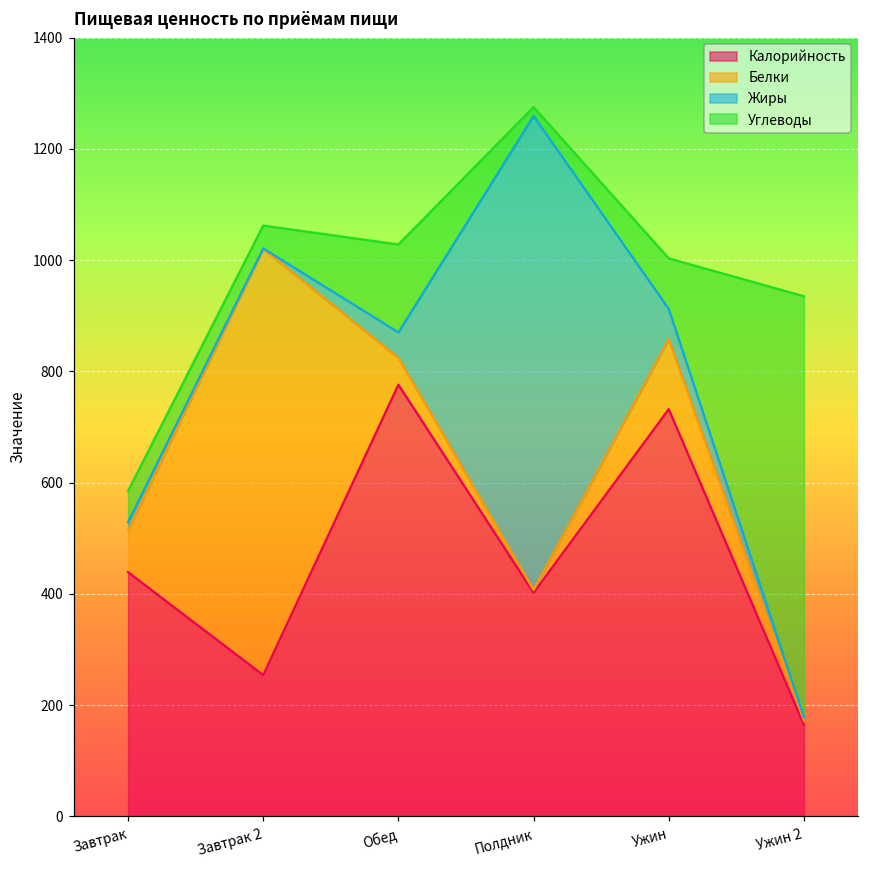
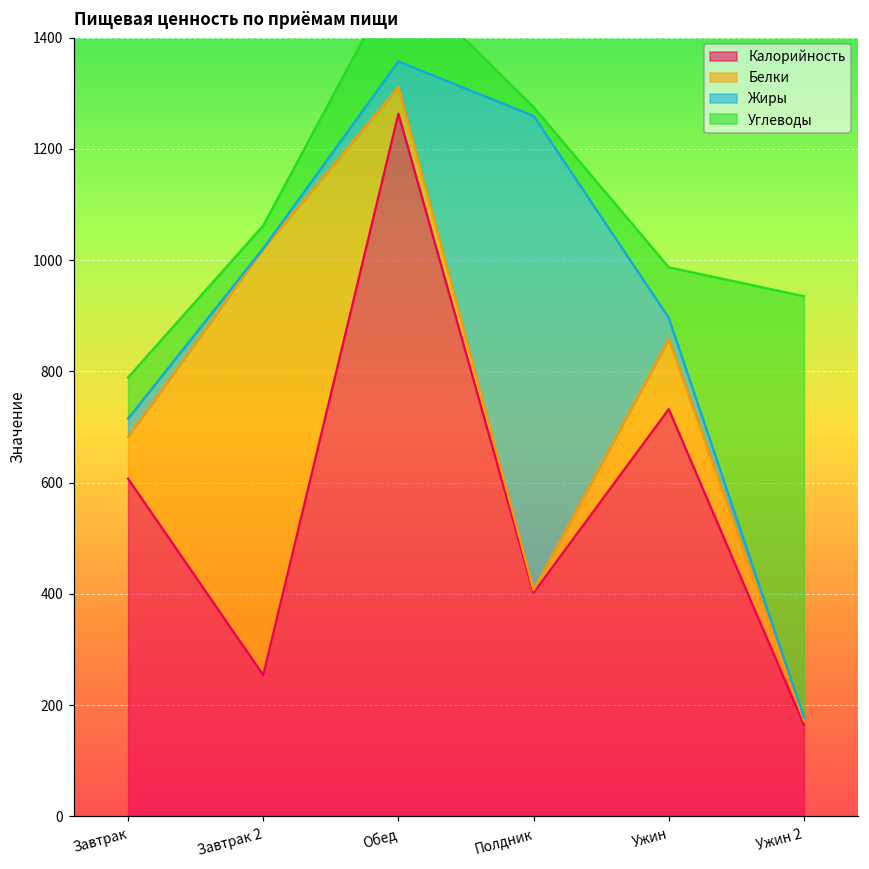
  {
    "Калорийность": {
-     "Завтрак": 440,
+     "Завтрак": 610,
      "Завтрак 2": 250,
-     "Обед": 780,
+     "Обед": 1260,
      "Ужин": 730,
      "Ужин 2": 170
    },
    "Белки": {
      "Завтрак": 80,
      "Обед": 50,
      "Ужин": 130,
      "Ужин 2": 10
    },
    "Жиры": {
-     "Завтрак": 20,
+     "Завтрак": 30,
      "Обед": 50,
      "Полдник": 850,
-     "Ужин": 50,
+     "Ужин": 40,
      "Ужин 2": 10
    },
    "Углеводы": {
-     "Завтрак": 60,
+     "Завтрак": 70,
      "Завтрак 2": 40,
      "Полдник": 20,
      "Ужин": 90,
      "Ужин 2": 760
    }
  }
